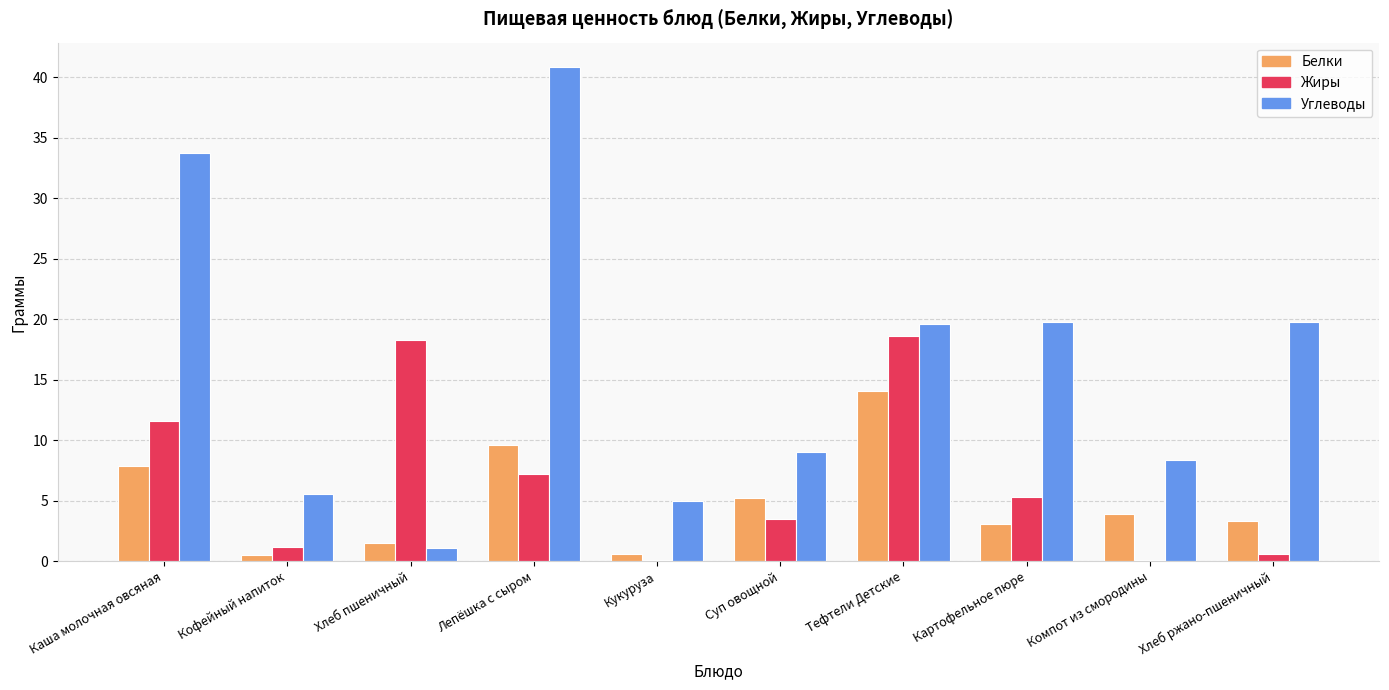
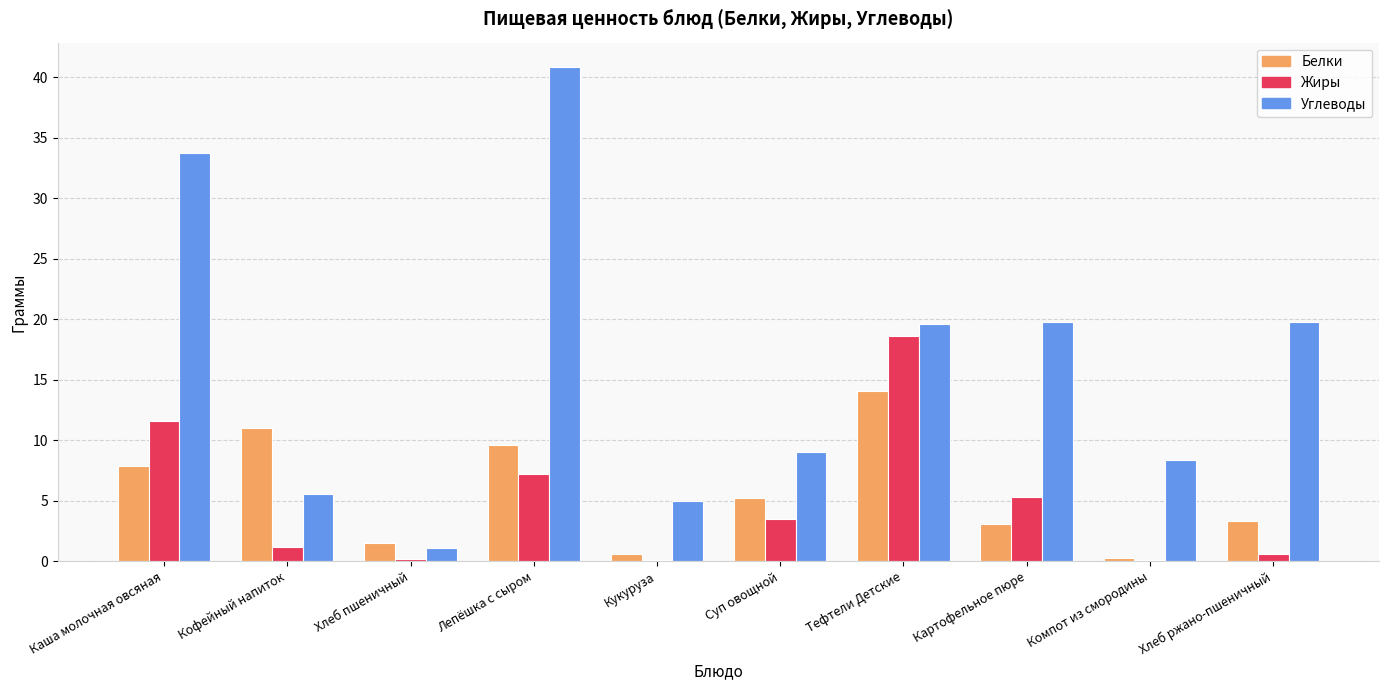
  {
    "Белки": {
      "Каша молочная овсяная": 7.9,
-     "Кофейный напиток": 0.5,
+     "Кофейный напиток": 11.0,
      "Хлеб пшеничный": 1.5,
      "Лепёшка с сыром": 9.6,
      "Кукуруза": 0.6,
      "Суп овощной": 5.2,
      "Тефтели Детские": 14.1,
      "Картофельное пюре": 3.1,
-     "Компот из смородины": 3.9,
+     "Компот из смородины": 0.3,
      "Хлеб ржано-пшеничный": 3.3
    },
    "Жиры": {
      "Каша молочная овсяная": 11.6,
      "Кофейный напиток": 1.2,
-     "Хлеб пшеничный": 18.3,
+     "Хлеб пшеничный": 0.2,
      "Лепёшка с сыром": 7.2,
      "Суп овощной": 3.5,
      "Тефтели Детские": 18.6,
      "Картофельное пюре": 5.3,
      "Хлеб ржано-пшеничный": 0.6
    },
    "Углеводы": {
      "Каша молочная овсяная": 33.7,
      "Кофейный напиток": 5.6,
      "Хлеб пшеничный": 1.1,
      "Лепёшка с сыром": 40.8,
      "Кукуруза": 5.0,
      "Суп овощной": 9.0,
      "Тефтели Детские": 19.6,
      "Картофельное пюре": 19.8,
      "Компот из смородины": 8.4,
      "Хлеб ржано-пшеничный": 19.8
    }
  }
